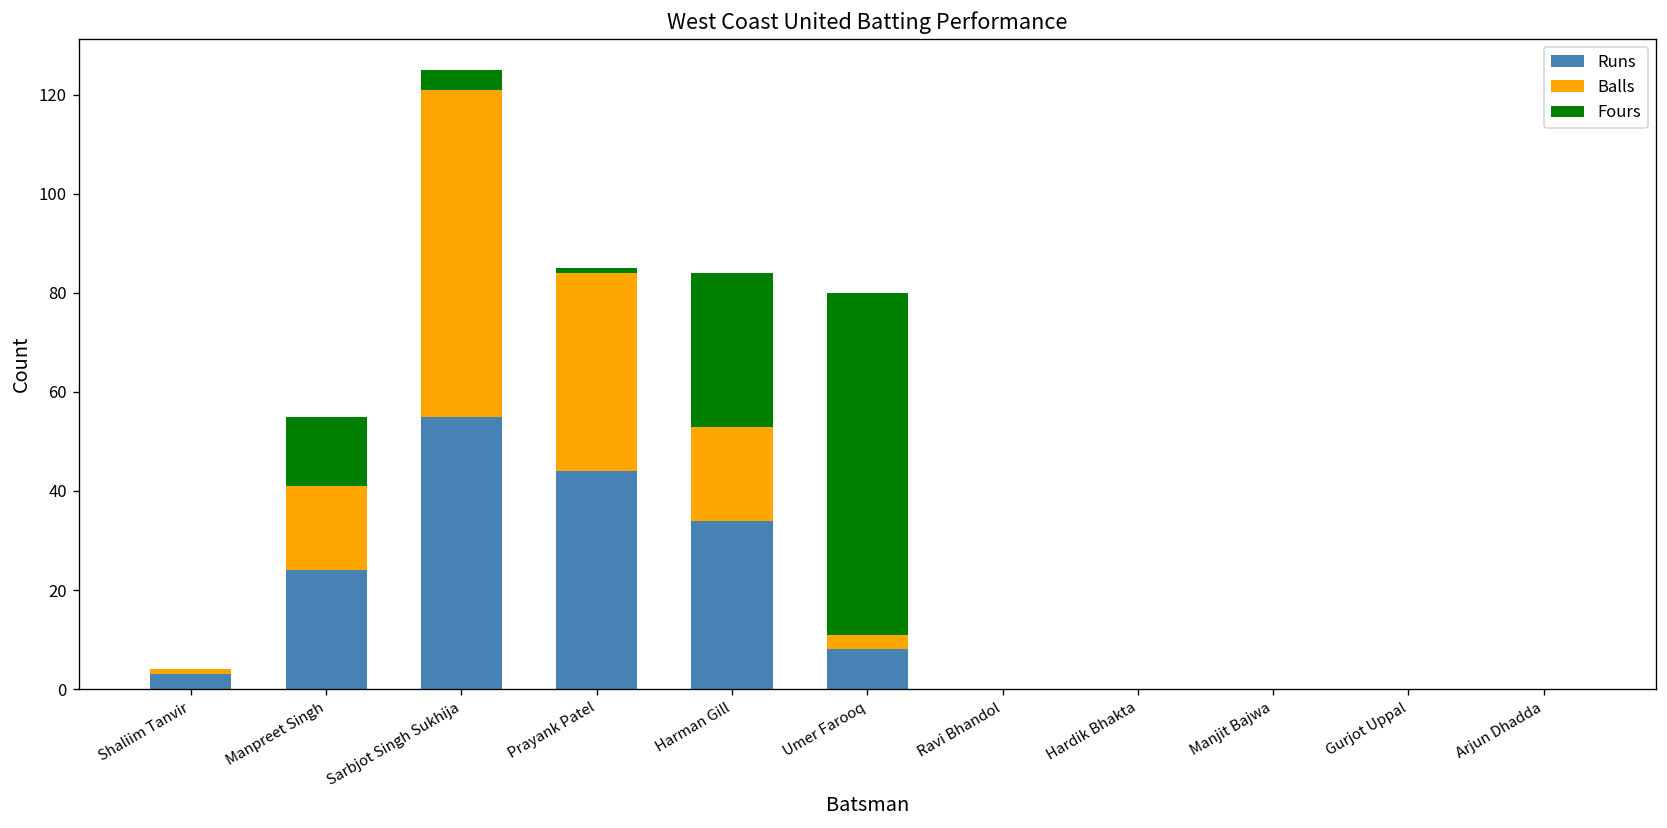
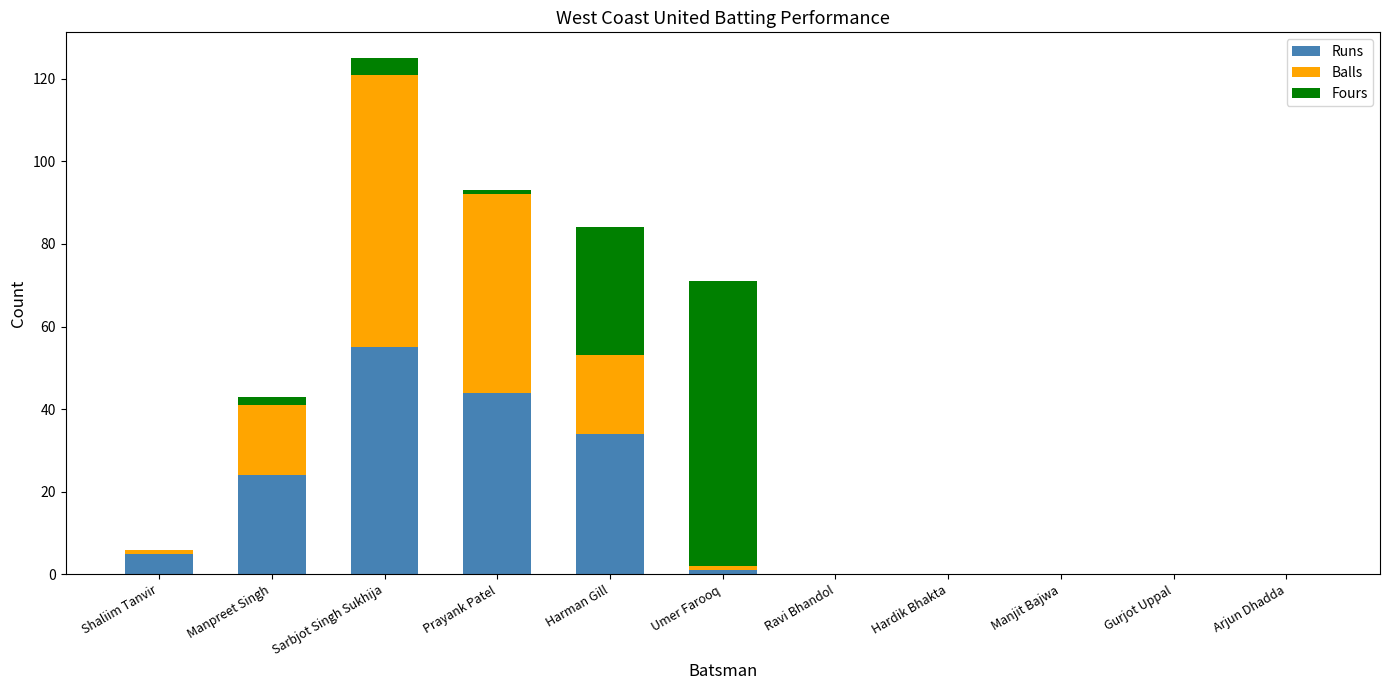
  {
    "Runs": {
-     "Shaliim Tanvir": 3,
+     "Shaliim Tanvir": 5,
      "Manpreet Singh": 24,
      "Sarbjot Singh Sukhija": 55,
      "Prayank Patel": 44,
      "Harman Gill": 34,
-     "Umer Farooq": 8,
+     "Umer Farooq": 1,
      "Ravi Bhandol": 0,
      "Hardik Bhakta": 0,
      "Manjit Bajwa": 0,
      "Gurjot Uppal": 0,
      "Arjun Dhadda": 0
    },
    "Balls": {
      "Shaliim Tanvir": 1,
      "Manpreet Singh": 17,
      "Sarbjot Singh Sukhija": 66,
-     "Prayank Patel": 40,
+     "Prayank Patel": 48,
      "Harman Gill": 19,
-     "Umer Farooq": 3,
+     "Umer Farooq": 1,
      "Ravi Bhandol": 0,
      "Hardik Bhakta": 0,
      "Manjit Bajwa": 0,
      "Gurjot Uppal": 0,
      "Arjun Dhadda": 0
    },
    "Fours": {
      "Shaliim Tanvir": 0,
-     "Manpreet Singh": 14,
+     "Manpreet Singh": 2,
      "Sarbjot Singh Sukhija": 4,
      "Prayank Patel": 1,
      "Harman Gill": 31,
      "Umer Farooq": 69,
      "Ravi Bhandol": 0,
      "Hardik Bhakta": 0,
      "Manjit Bajwa": 0,
      "Gurjot Uppal": 0,
      "Arjun Dhadda": 0
    }
  }
